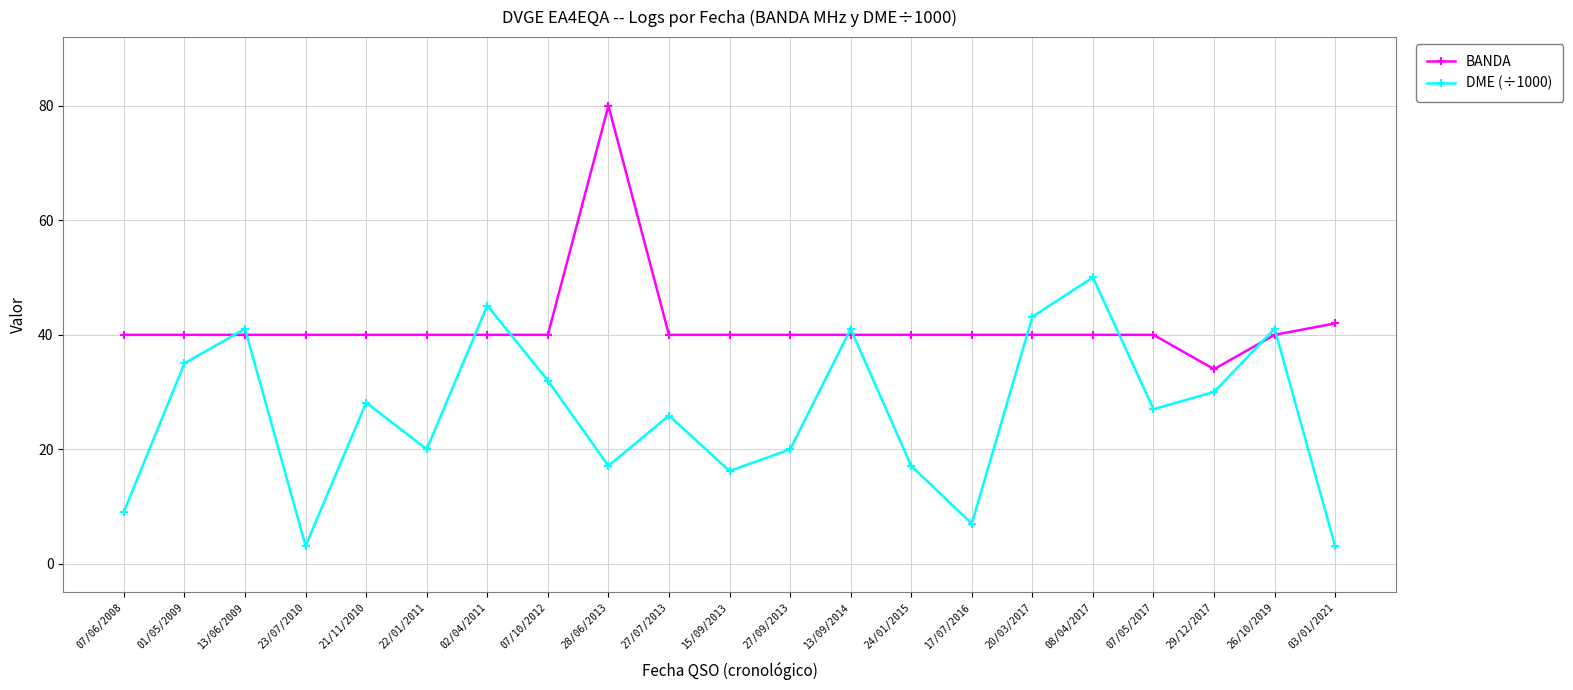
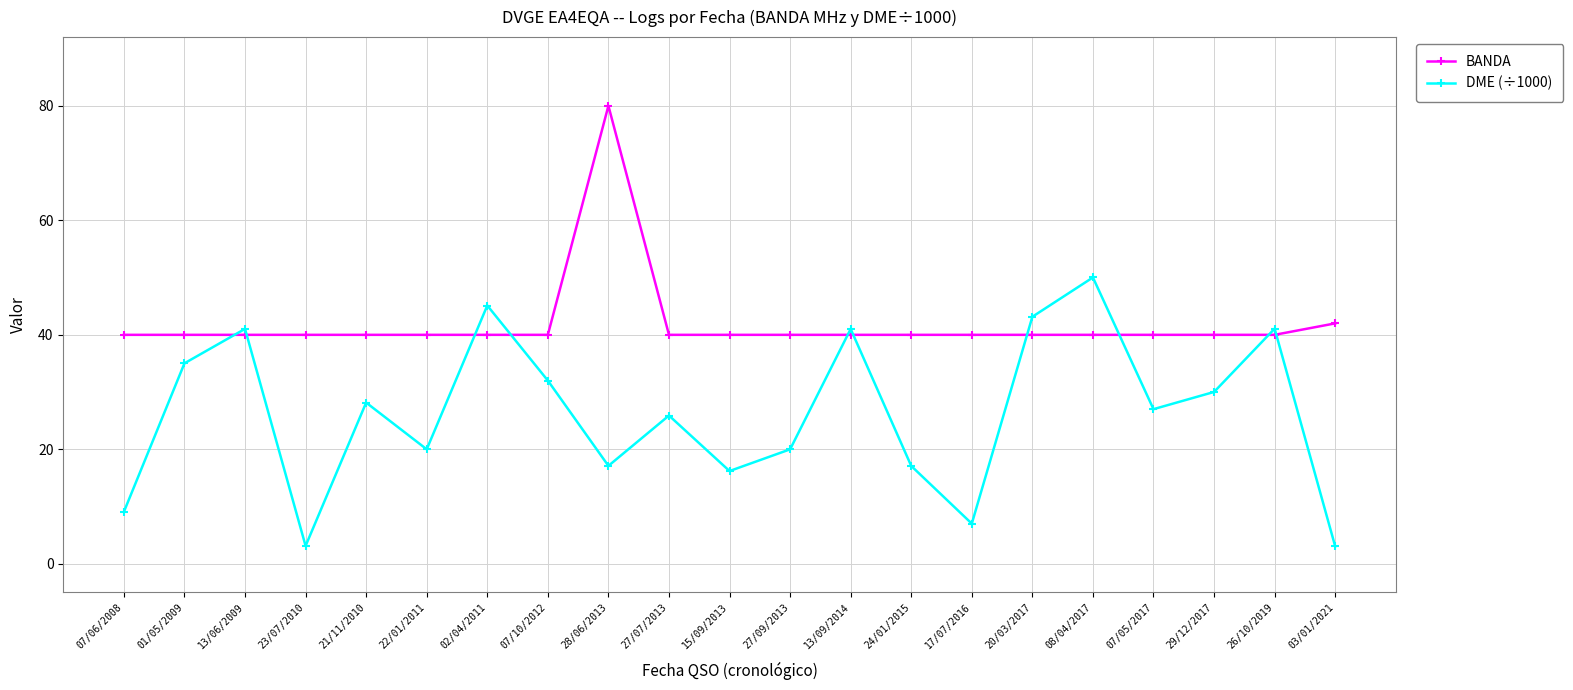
  {
    "BANDA": {
      "07/06/2008": 40,
      "01/05/2009": 40,
      "13/06/2009": 40,
      "23/07/2010": 40,
      "21/11/2010": 40,
      "22/01/2011": 40,
      "02/04/2011": 40,
      "07/10/2012": 40,
      "28/06/2013": 80,
      "27/07/2013": 40,
      "15/09/2013": 40,
      "27/09/2013": 40,
      "13/09/2014": 40,
      "24/01/2015": 40,
      "17/07/2016": 40,
      "20/03/2017": 40,
      "08/04/2017": 40,
      "07/05/2017": 40,
-     "29/12/2017": 34,
+     "29/12/2017": 40,
      "26/10/2019": 40,
      "03/01/2021": 42
    },
    "DME (÷1000)": {
      "07/06/2008": 9,
      "01/05/2009": 35,
      "13/06/2009": 41,
      "23/07/2010": 3,
      "21/11/2010": 28,
      "22/01/2011": 20,
      "02/04/2011": 45,
      "07/10/2012": 32,
      "28/06/2013": 17,
      "27/07/2013": 26,
      "15/09/2013": 16,
      "27/09/2013": 20,
      "13/09/2014": 41,
      "24/01/2015": 17,
      "17/07/2016": 7,
      "20/03/2017": 43,
      "08/04/2017": 50,
      "07/05/2017": 27,
      "29/12/2017": 30,
      "26/10/2019": 41,
      "03/01/2021": 3
    }
  }
